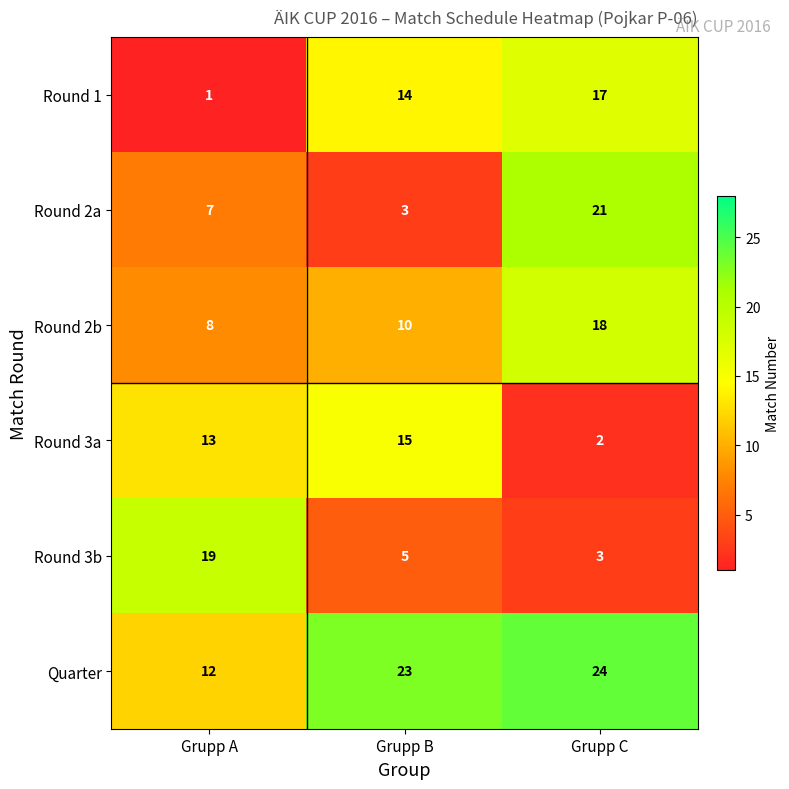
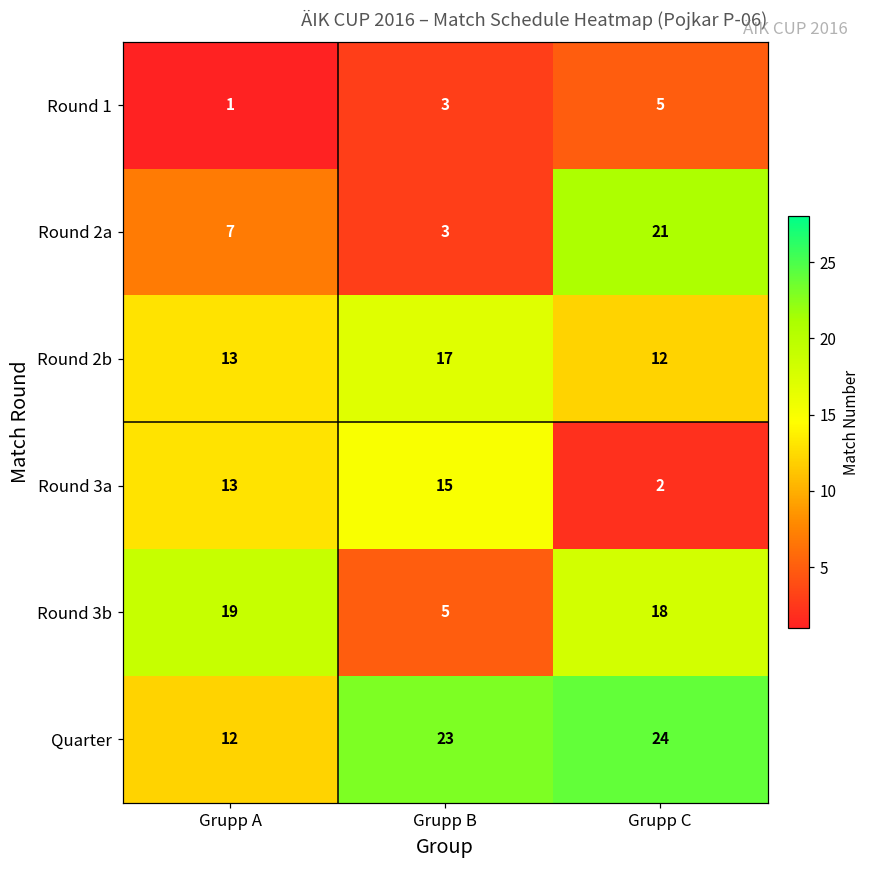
  {
    "Round 1": {
      "Grupp A": 1,
-     "Grupp B": 14,
-     "Grupp C": 17
+     "Grupp B": 3,
+     "Grupp C": 5
    },
    "Round 2a": {
      "Grupp A": 7,
      "Grupp B": 3,
      "Grupp C": 21
    },
    "Round 2b": {
-     "Grupp A": 8,
-     "Grupp B": 10,
-     "Grupp C": 18
+     "Grupp A": 13,
+     "Grupp B": 17,
+     "Grupp C": 12
    },
    "Round 3a": {
      "Grupp A": 13,
      "Grupp B": 15,
      "Grupp C": 2
    },
    "Round 3b": {
      "Grupp A": 19,
      "Grupp B": 5,
-     "Grupp C": 3
+     "Grupp C": 18
    },
    "Quarter": {
      "Grupp A": 12,
      "Grupp B": 23,
      "Grupp C": 24
    }
  }
